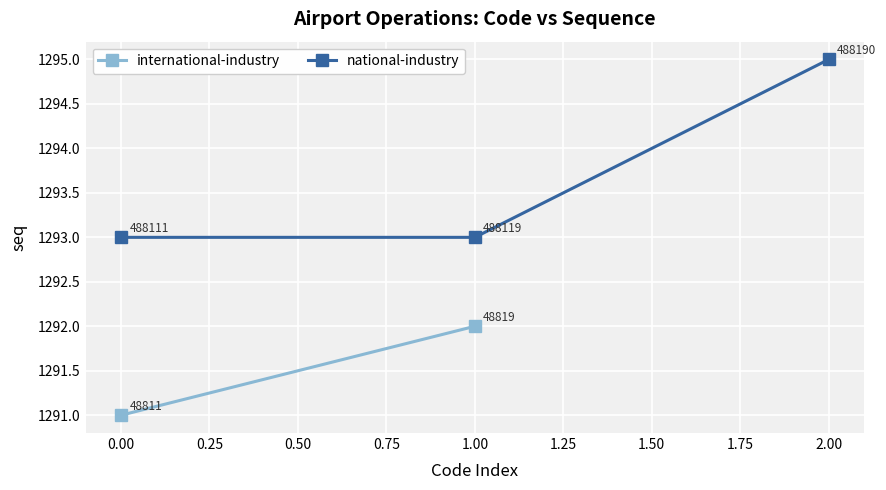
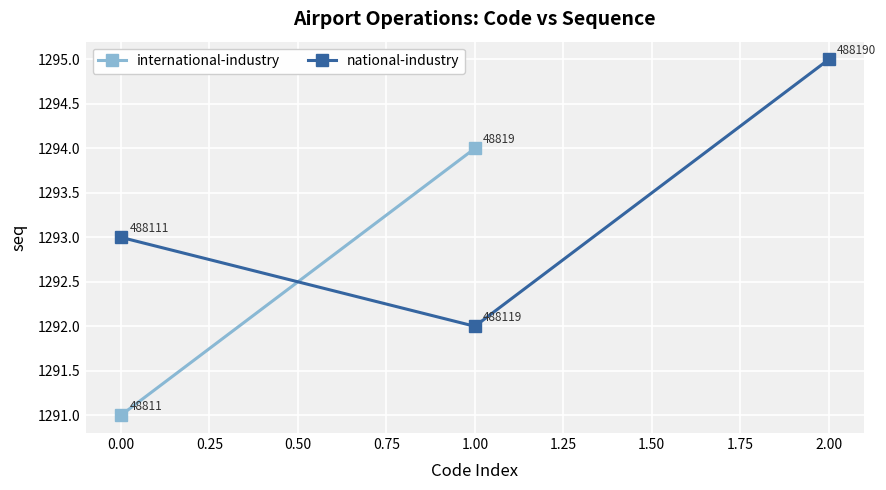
  {
    "international-industry": {
-     "1.00": 1292
+     "1.00": 1294
    },
    "national-industry": {
-     "1.00": 1293
+     "1.00": 1292
    }
  }
